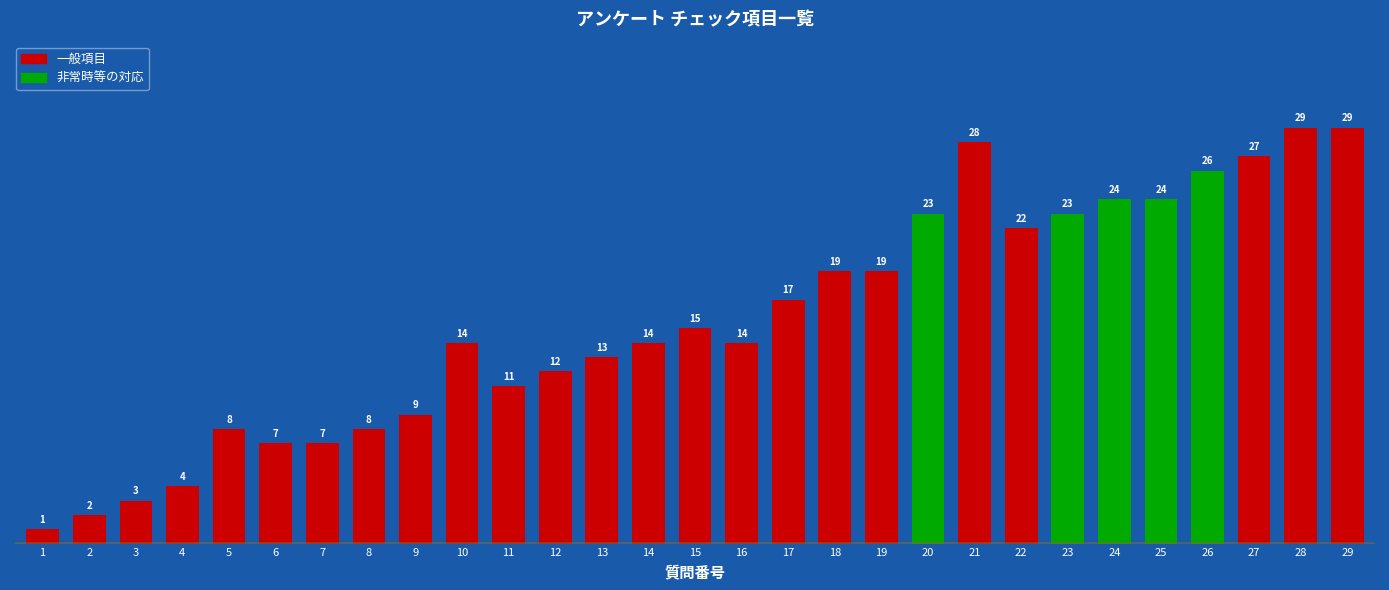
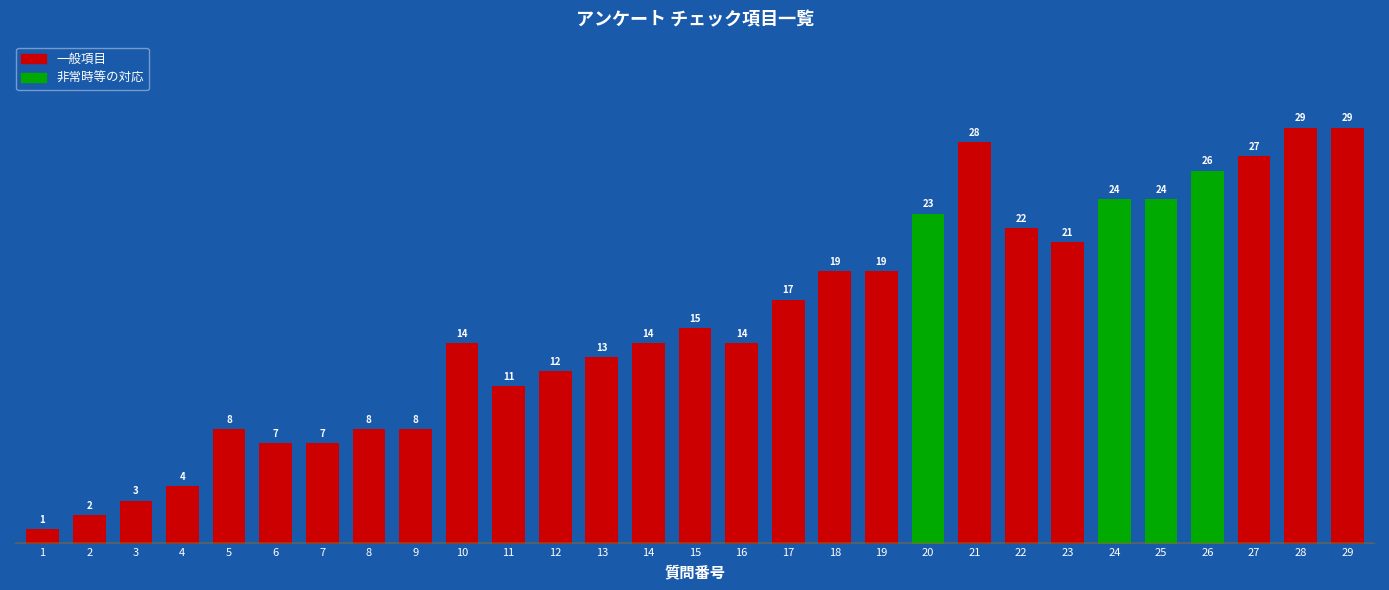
  {
    "1": 1,
    "2": 2,
    "3": 3,
    "4": 4,
    "5": 8,
    "6": 7,
    "7": 7,
    "8": 8,
-   "9": 9,
+   "9": 8,
    "10": 14,
    "11": 11,
    "12": 12,
    "13": 13,
    "14": 14,
    "15": 15,
    "16": 14,
    "17": 17,
    "18": 19,
    "19": 19,
    "20": 23,
    "21": 28,
    "22": 22,
-   "23": 23,
+   "23": 21,
    "24": 24,
    "25": 24,
    "26": 26,
    "27": 27,
    "28": 29,
    "29": 29
  }
